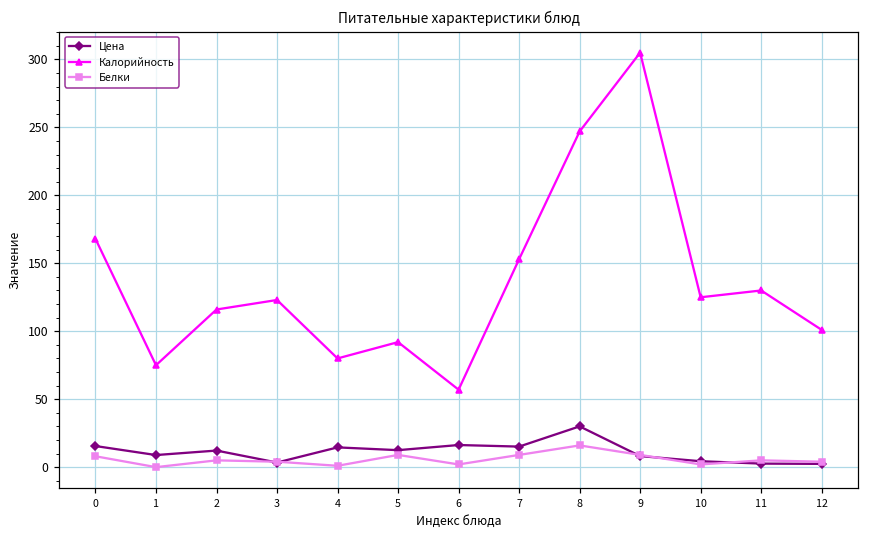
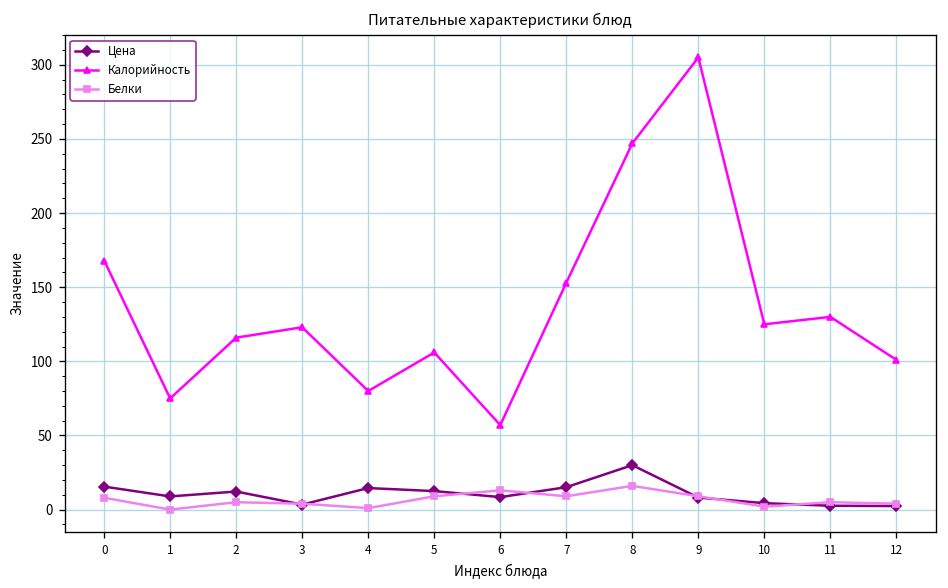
  {
    "Цена": {
      "0": 16,
      "1": 9,
      "2": 12,
      "4": 15,
      "5": 13,
-     "6": 16,
+     "6": 8,
      "7": 15,
      "8": 30,
      "10": 4,
      "11": 3
    },
    "Калорийность": {
      "0": 168,
      "1": 75,
      "2": 116,
      "3": 123,
      "4": 80,
-     "5": 92,
+     "5": 106,
      "6": 57,
      "7": 153,
      "8": 247,
      "9": 305,
      "10": 125,
      "11": 130,
      "12": 101
    },
    "Белки": {
      "0": 8,
      "1": 0,
      "2": 5,
      "4": 1,
      "5": 9,
-     "6": 2,
+     "6": 13,
      "7": 9,
      "8": 16,
      "10": 2,
      "11": 5
    }
  }
